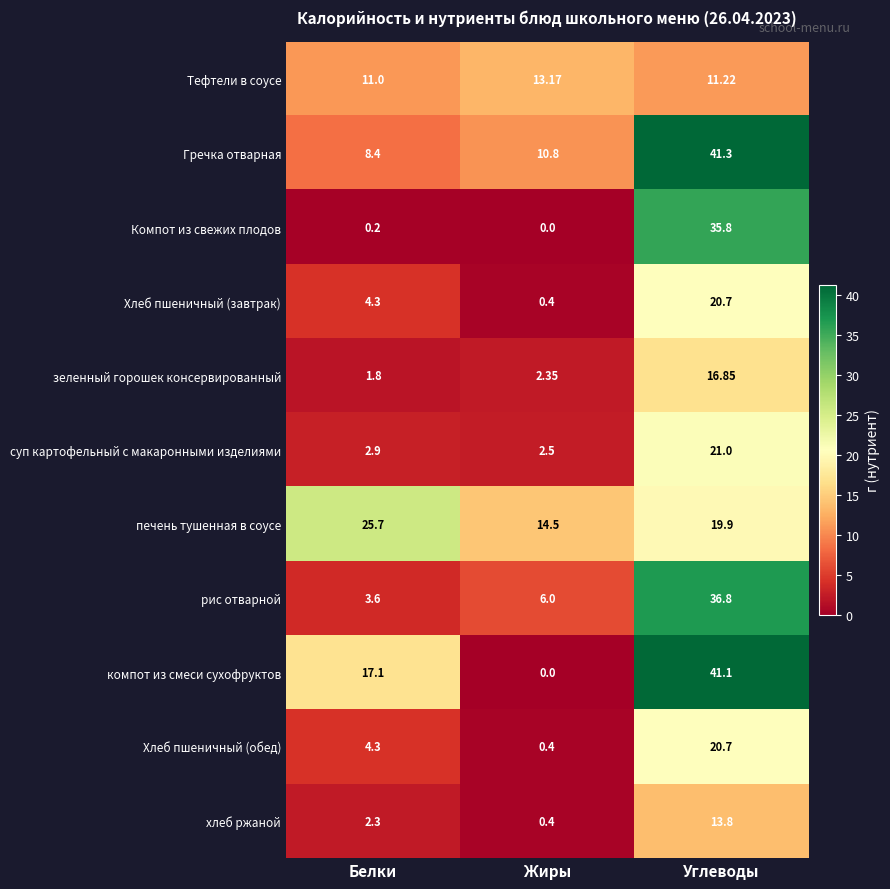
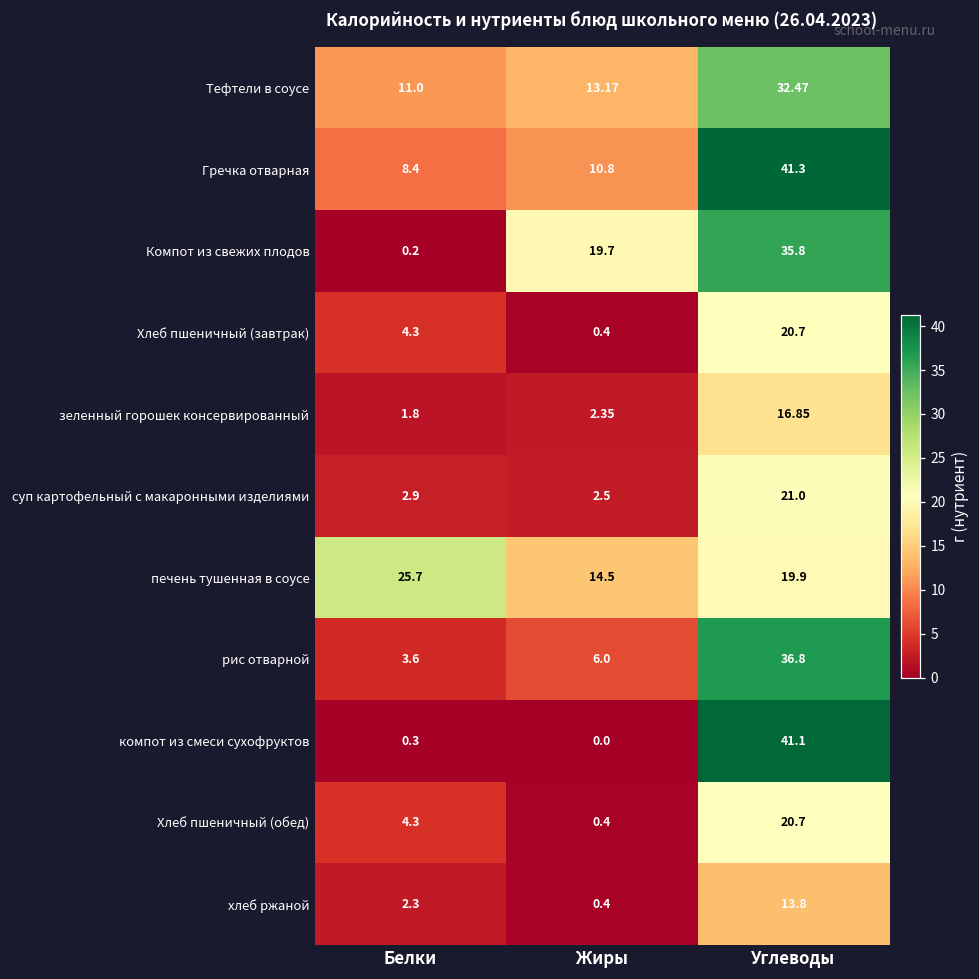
  {
    "Тефтели в соусе": {
      "Белки": 11.0,
      "Жиры": 13.17,
-     "Углеводы": 11.22
+     "Углеводы": 32.47
    },
    "Гречка отварная": {
      "Белки": 8.4,
      "Жиры": 10.8,
      "Углеводы": 41.3
    },
    "Компот из свежих плодов": {
      "Белки": 0.2,
-     "Жиры": 0.0,
+     "Жиры": 19.7,
      "Углеводы": 35.8
    },
    "Хлеб пшеничный (завтрак)": {
      "Белки": 4.3,
      "Жиры": 0.4,
      "Углеводы": 20.7
    },
    "зеленный горошек консервированный": {
      "Белки": 1.8,
      "Жиры": 2.35,
      "Углеводы": 16.85
    },
    "суп картофельный с макаронными изделиями": {
      "Белки": 2.9,
      "Жиры": 2.5,
      "Углеводы": 21.0
    },
    "печень тушенная в соусе": {
      "Белки": 25.7,
      "Жиры": 14.5,
      "Углеводы": 19.9
    },
    "рис отварной": {
      "Белки": 3.6,
      "Жиры": 6.0,
      "Углеводы": 36.8
    },
    "компот из смеси сухофруктов": {
-     "Белки": 17.1,
+     "Белки": 0.3,
      "Жиры": 0.0,
      "Углеводы": 41.1
    },
    "Хлеб пшеничный (обед)": {
      "Белки": 4.3,
      "Жиры": 0.4,
      "Углеводы": 20.7
    },
    "хлеб ржаной": {
      "Белки": 2.3,
      "Жиры": 0.4,
      "Углеводы": 13.8
    }
  }
